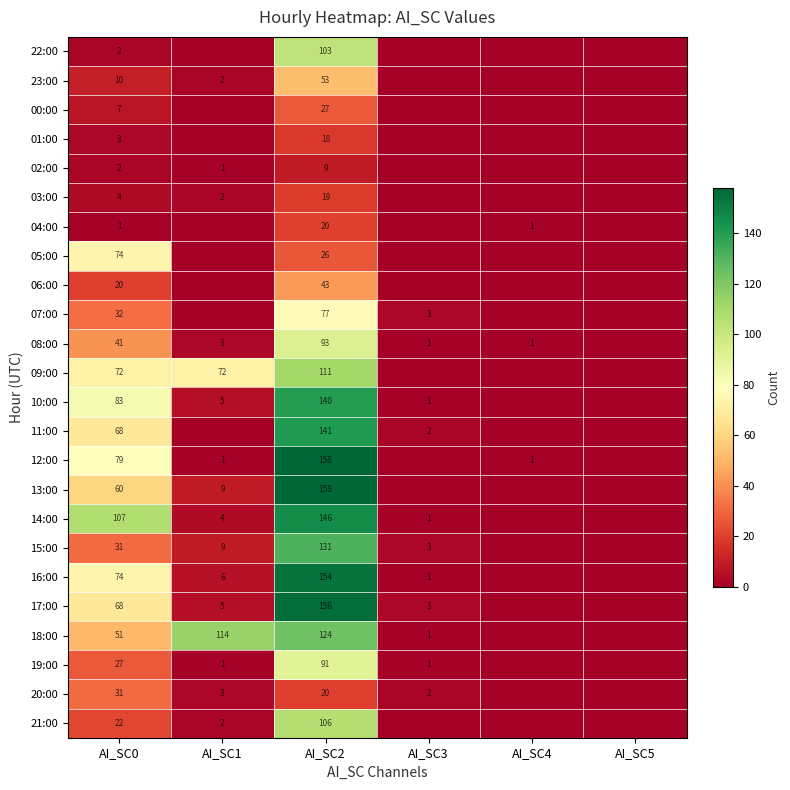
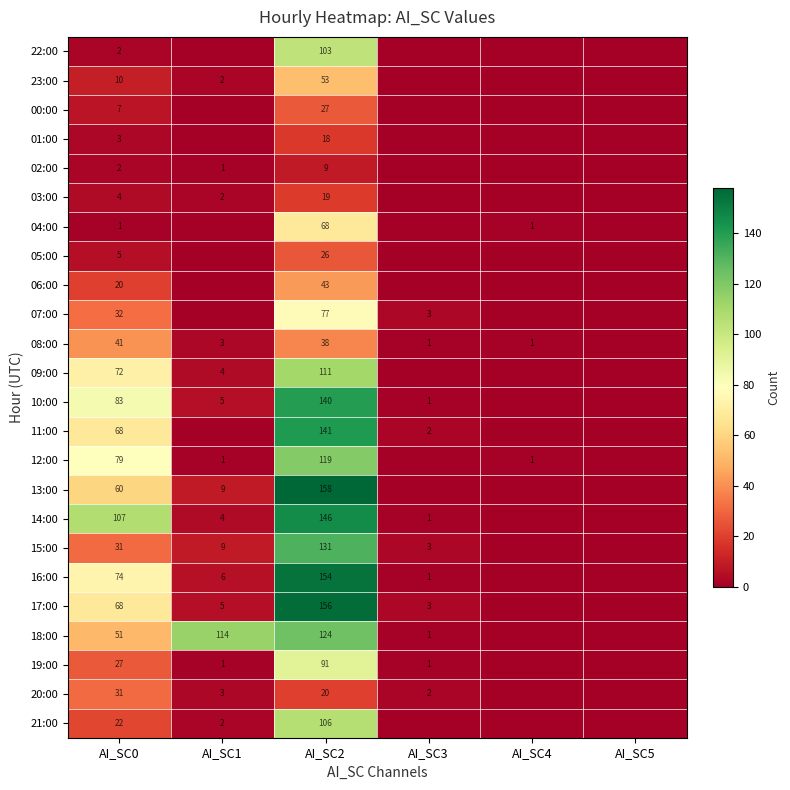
  {
    "22:00": {
      "AI_SC0": 2,
      "AI_SC2": 103
    },
    "23:00": {
      "AI_SC0": 10,
      "AI_SC1": 2,
      "AI_SC2": 53
    },
    "00:00": {
      "AI_SC0": 7,
      "AI_SC2": 27
    },
    "01:00": {
      "AI_SC0": 3,
      "AI_SC2": 18
    },
    "02:00": {
      "AI_SC0": 2,
      "AI_SC1": 1,
      "AI_SC2": 9
    },
    "03:00": {
      "AI_SC0": 4,
      "AI_SC1": 2,
      "AI_SC2": 19
    },
    "04:00": {
      "AI_SC0": 1,
-     "AI_SC2": 20,
+     "AI_SC2": 68,
      "AI_SC4": 1
    },
    "05:00": {
-     "AI_SC0": 74,
+     "AI_SC0": 5,
      "AI_SC2": 26
    },
    "06:00": {
      "AI_SC0": 20,
      "AI_SC2": 43
    },
    "07:00": {
      "AI_SC0": 32,
      "AI_SC2": 77,
      "AI_SC3": 3
    },
    "08:00": {
      "AI_SC0": 41,
      "AI_SC1": 3,
-     "AI_SC2": 93,
+     "AI_SC2": 38,
      "AI_SC3": 1,
      "AI_SC4": 1
    },
    "09:00": {
      "AI_SC0": 72,
-     "AI_SC1": 72,
+     "AI_SC1": 4,
      "AI_SC2": 111
    },
    "10:00": {
      "AI_SC0": 83,
      "AI_SC1": 5,
      "AI_SC2": 140,
      "AI_SC3": 1
    },
    "11:00": {
      "AI_SC0": 68,
      "AI_SC2": 141,
      "AI_SC3": 2
    },
    "12:00": {
      "AI_SC0": 79,
      "AI_SC1": 1,
-     "AI_SC2": 158,
+     "AI_SC2": 119,
      "AI_SC4": 1
    },
    "13:00": {
      "AI_SC0": 60,
      "AI_SC1": 9,
      "AI_SC2": 158
    },
    "14:00": {
      "AI_SC0": 107,
      "AI_SC1": 4,
      "AI_SC2": 146,
      "AI_SC3": 1
    },
    "15:00": {
      "AI_SC0": 31,
      "AI_SC1": 9,
      "AI_SC2": 131,
      "AI_SC3": 3
    },
    "16:00": {
      "AI_SC0": 74,
      "AI_SC1": 6,
      "AI_SC2": 154,
      "AI_SC3": 1
    },
    "17:00": {
      "AI_SC0": 68,
      "AI_SC1": 5,
      "AI_SC2": 156,
      "AI_SC3": 3
    },
    "18:00": {
      "AI_SC0": 51,
      "AI_SC1": 114,
      "AI_SC2": 124,
      "AI_SC3": 1
    },
    "19:00": {
      "AI_SC0": 27,
      "AI_SC1": 1,
      "AI_SC2": 91,
      "AI_SC3": 1
    },
    "20:00": {
      "AI_SC0": 31,
      "AI_SC1": 3,
      "AI_SC2": 20,
      "AI_SC3": 2
    },
    "21:00": {
      "AI_SC0": 22,
      "AI_SC1": 2,
      "AI_SC2": 106
    }
  }
